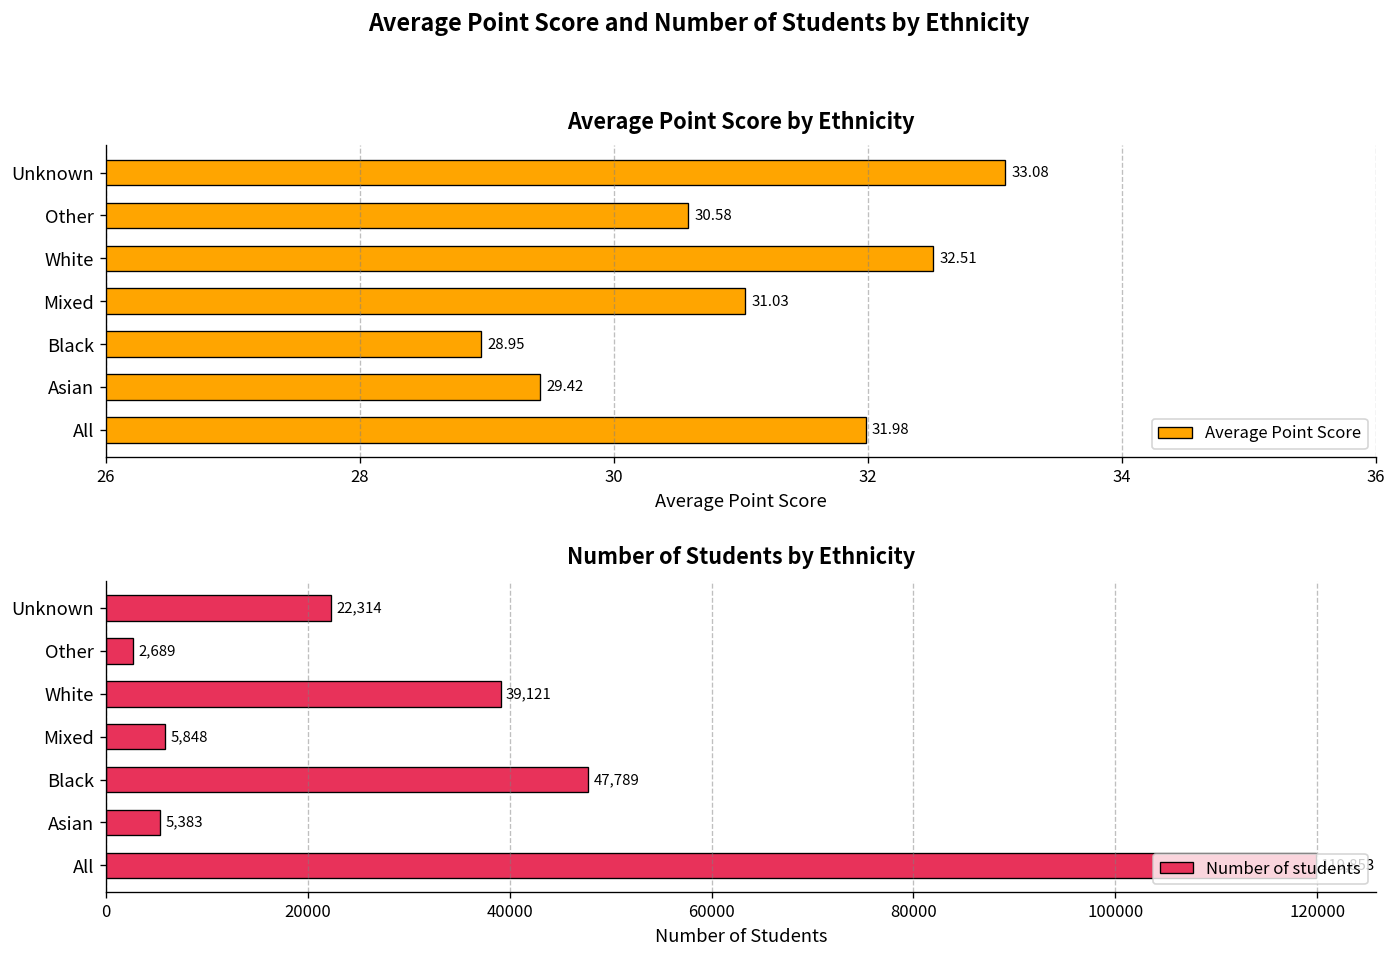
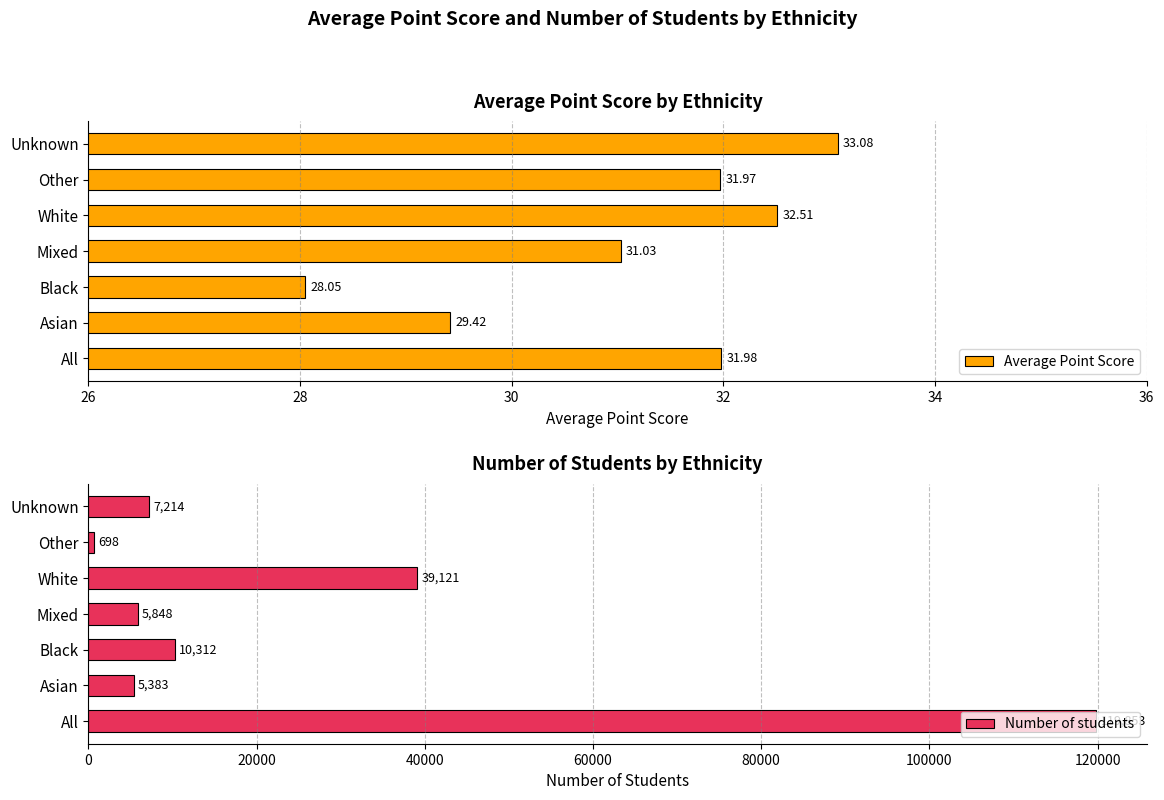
  {
    "Average Point Score by Ethnicity": {
      "Unknown": "33.08",
-     "Other": "30.58",
+     "Other": "31.97",
      "White": "32.51",
      "Mixed": "31.03",
-     "Black": "28.95",
+     "Black": "28.05",
      "Asian": "29.42",
      "All": "31.98"
    },
    "Number of Students by Ethnicity": {
-     "Unknown": "22,314",
-     "Other": "2,689",
+     "Unknown": "7,214",
+     "Other": "698",
      "White": "39,121",
      "Mixed": "5,848",
-     "Black": "47,789",
+     "Black": "10,312",
      "Asian": "5,383"
    }
  }
